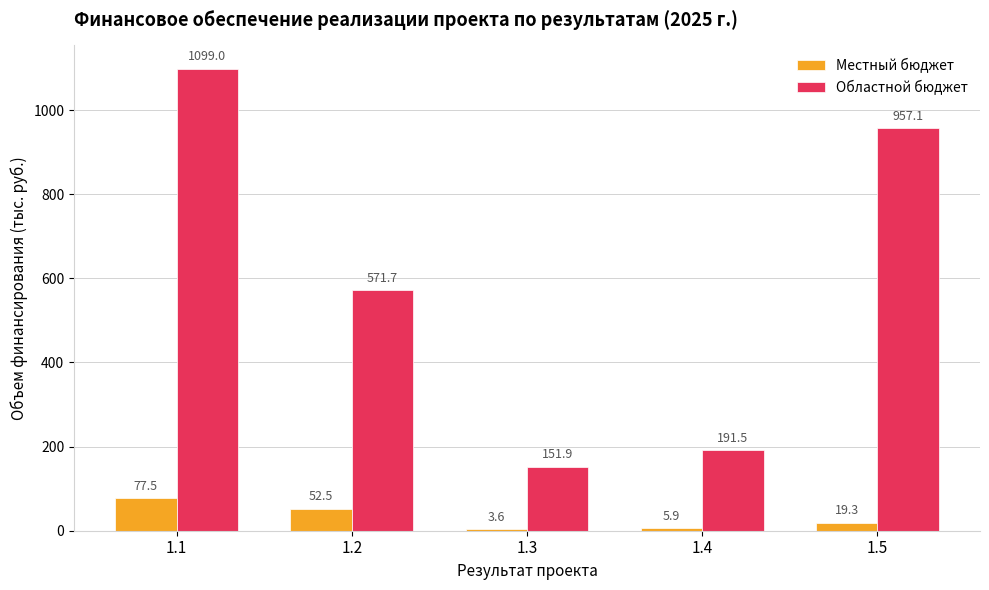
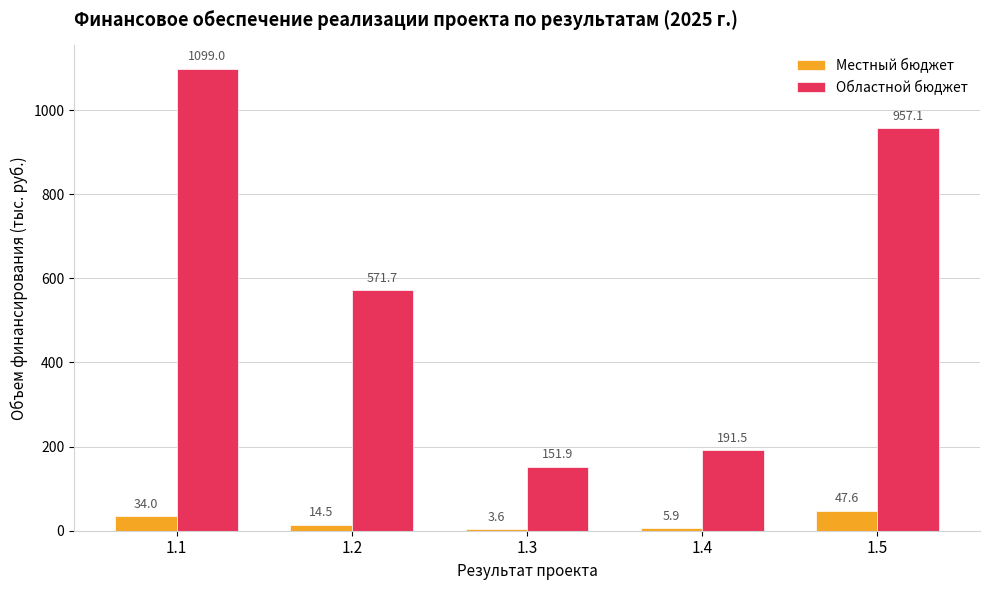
  {
    "Местный бюджет": {
-     "1.1": 77.5,
-     "1.2": 52.5,
+     "1.1": 34.0,
+     "1.2": 14.5,
      "1.3": 3.6,
      "1.4": 5.9,
-     "1.5": 19.3
+     "1.5": 47.6
    },
    "Областной бюджет": {
      "1.1": 1099.0,
      "1.2": 571.7,
      "1.3": 151.9,
      "1.4": 191.5,
      "1.5": 957.1
    }
  }
